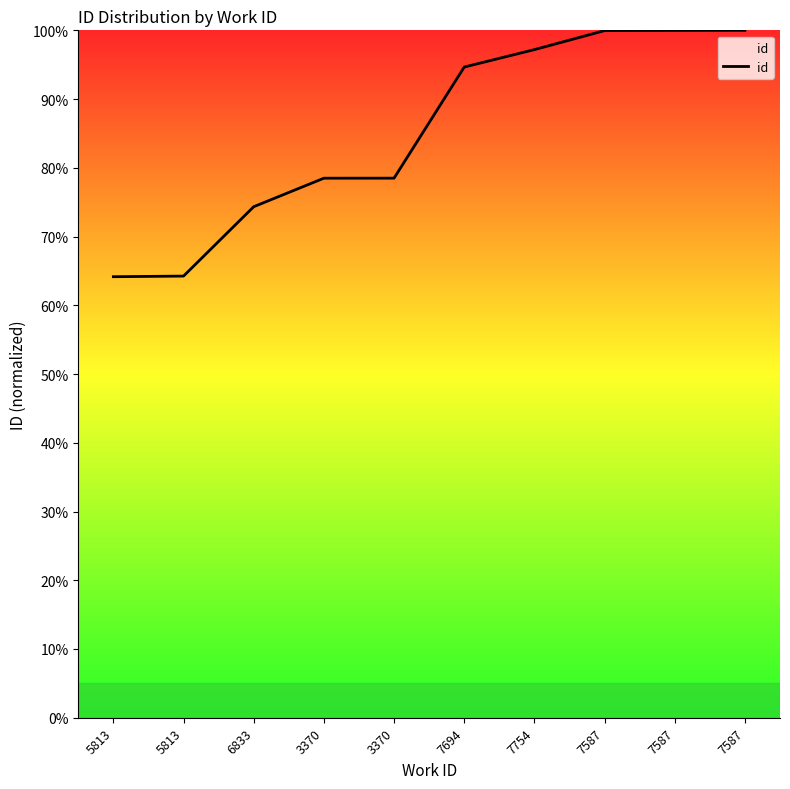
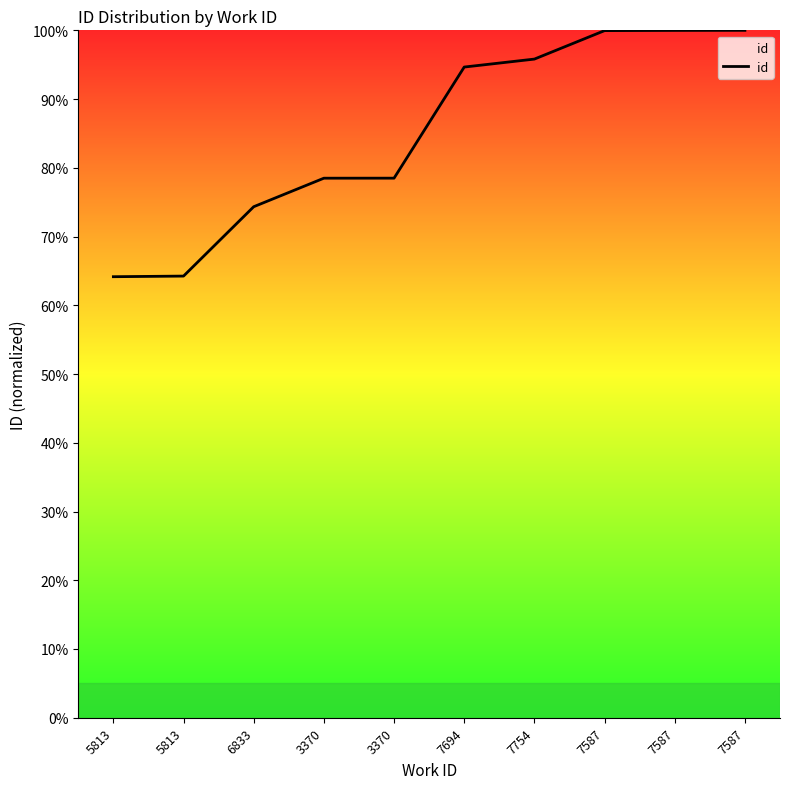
  {
    "6833": "74%",
    "7694": "95%",
-   "7754": "97%"
+   "7754": "96%"
  }
